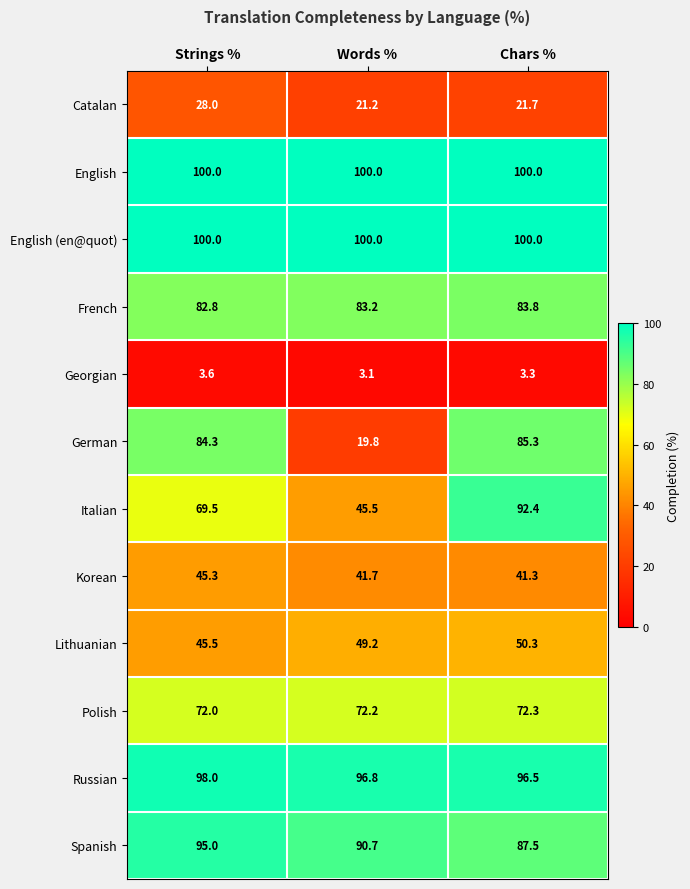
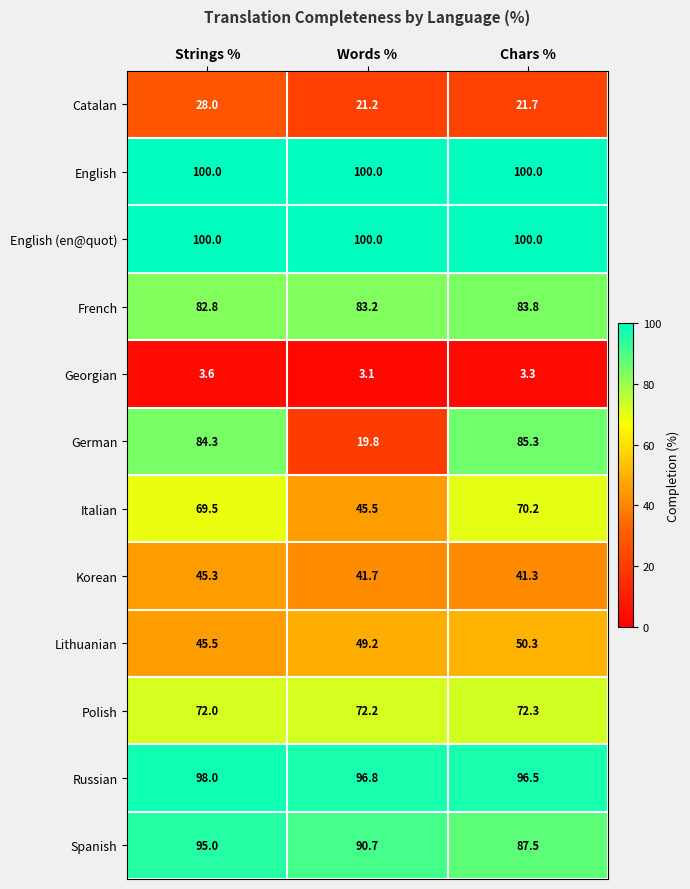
  {
    "Catalan": {
      "Strings %": 28.0,
      "Words %": 21.2,
      "Chars %": 21.7
    },
    "English": {
      "Strings %": 100.0,
      "Words %": 100.0,
      "Chars %": 100.0
    },
    "English (en@quot)": {
      "Strings %": 100.0,
      "Words %": 100.0,
      "Chars %": 100.0
    },
    "French": {
      "Strings %": 82.8,
      "Words %": 83.2,
      "Chars %": 83.8
    },
    "Georgian": {
      "Strings %": 3.6,
      "Words %": 3.1,
      "Chars %": 3.3
    },
    "German": {
      "Strings %": 84.3,
      "Words %": 19.8,
      "Chars %": 85.3
    },
    "Italian": {
      "Strings %": 69.5,
      "Words %": 45.5,
-     "Chars %": 92.4
+     "Chars %": 70.2
    },
    "Korean": {
      "Strings %": 45.3,
      "Words %": 41.7,
      "Chars %": 41.3
    },
    "Lithuanian": {
      "Strings %": 45.5,
      "Words %": 49.2,
      "Chars %": 50.3
    },
    "Polish": {
      "Strings %": 72.0,
      "Words %": 72.2,
      "Chars %": 72.3
    },
    "Russian": {
      "Strings %": 98.0,
      "Words %": 96.8,
      "Chars %": 96.5
    },
    "Spanish": {
      "Strings %": 95.0,
      "Words %": 90.7,
      "Chars %": 87.5
    }
  }
